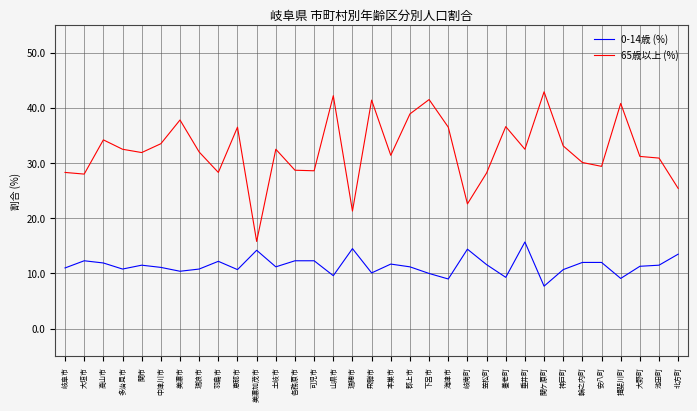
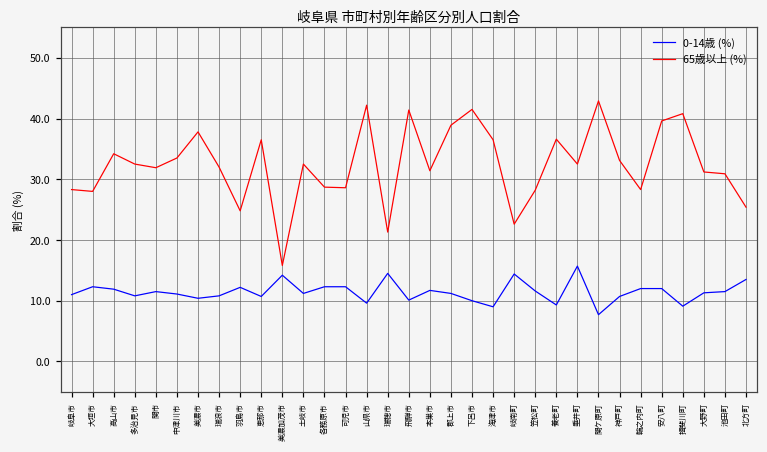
  {
    "0-14歳 (%)": {
      "岐阜市": 11,
      "大垣市": 12,
      "高山市": 12,
      "多治見市": 11,
      "関市": 12,
      "中津川市": 11,
      "美濃市": 10,
      "瑞浪市": 11,
      "羽島市": 12,
      "恵那市": 11,
      "美濃加茂市": 14,
      "土岐市": 11,
      "各務原市": 12,
      "可児市": 12,
      "山県市": 10,
      "瑞穂市": 15,
      "飛騨市": 10,
      "本巣市": 12,
      "郡上市": 11,
      "下呂市": 10,
      "海津市": 9,
      "岐南町": 14,
      "笠松町": 12,
      "養老町": 9,
      "垂井町": 16,
      "関ケ原町": 8,
      "神戸町": 11,
      "輪之内町": 12,
      "安八町": 12,
      "揖斐川町": 9,
      "大野町": 11,
      "池田町": 12,
      "北方町": 14
    },
    "65歳以上 (%)": {
      "岐阜市": 28,
      "大垣市": 28,
      "高山市": 34,
      "多治見市": 33,
      "関市": 32,
      "中津川市": 34,
      "美濃市": 38,
      "瑞浪市": 32,
-     "羽島市": 28,
+     "羽島市": 25,
      "恵那市": 37,
      "美濃加茂市": 16,
      "土岐市": 33,
      "各務原市": 29,
      "可児市": 29,
      "山県市": 42,
      "瑞穂市": 21,
      "飛騨市": 41,
      "本巣市": 31,
      "郡上市": 39,
      "下呂市": 42,
      "海津市": 37,
      "岐南町": 23,
      "笠松町": 28,
      "養老町": 37,
      "垂井町": 33,
      "関ケ原町": 43,
      "神戸町": 33,
-     "輪之内町": 30,
-     "安八町": 29,
+     "輪之内町": 28,
+     "安八町": 40,
      "揖斐川町": 41,
      "大野町": 31,
      "池田町": 31,
      "北方町": 25
    }
  }
